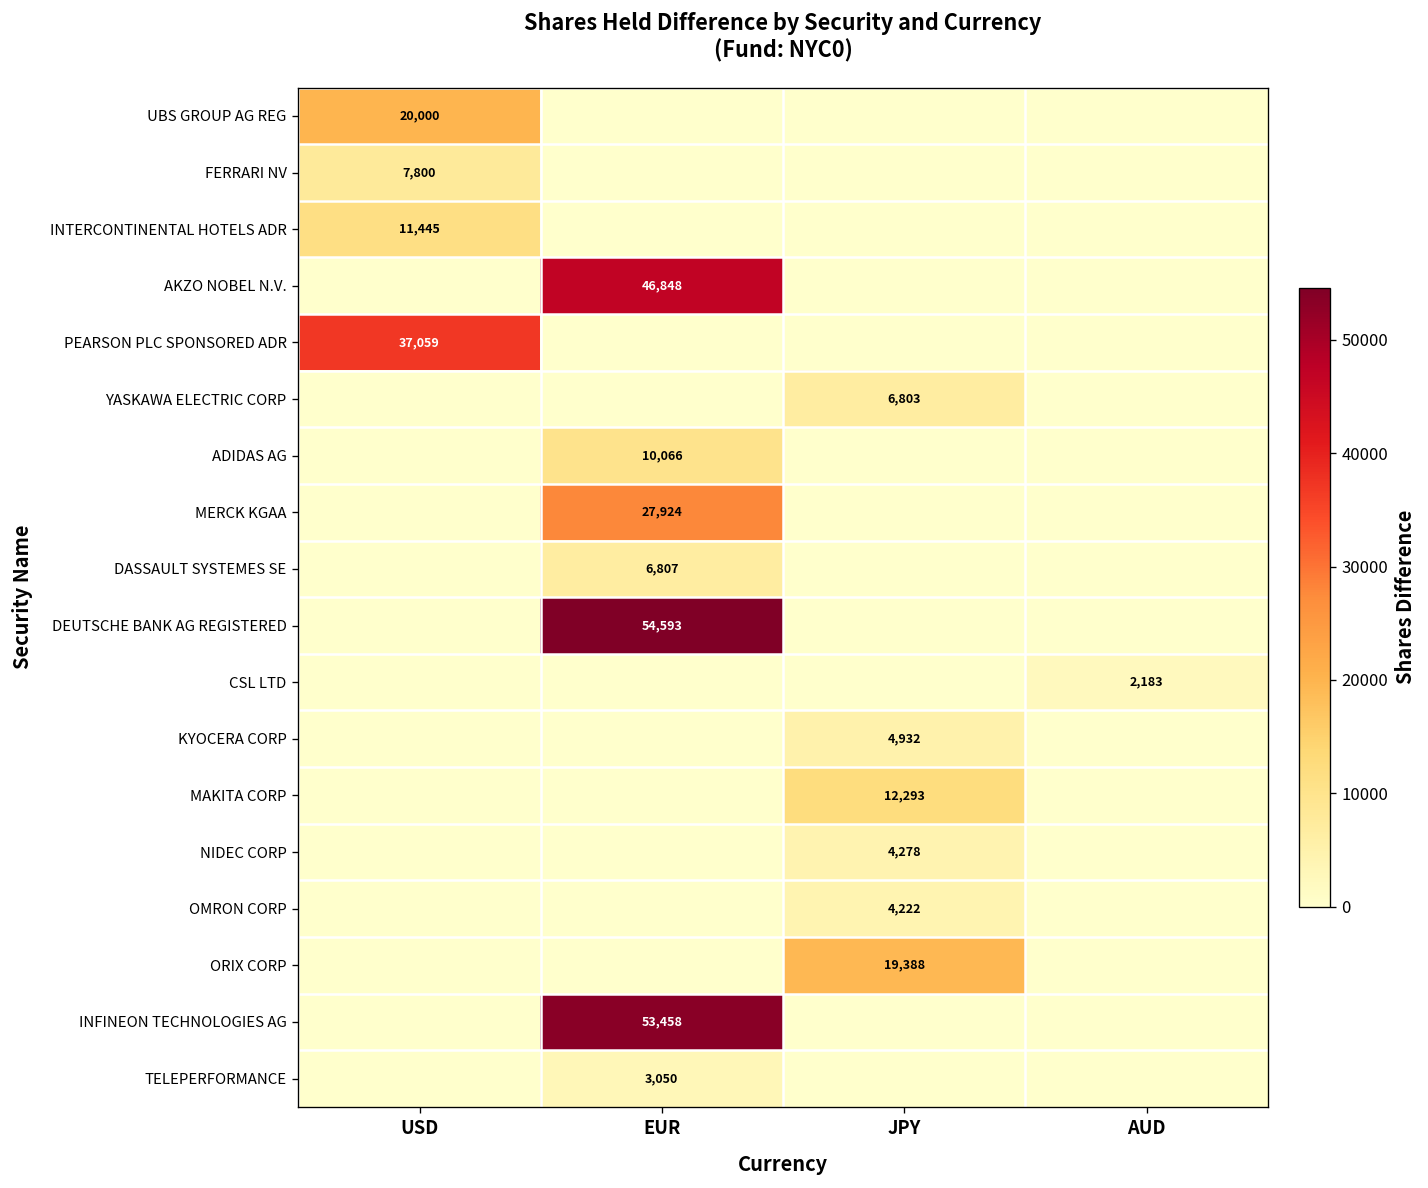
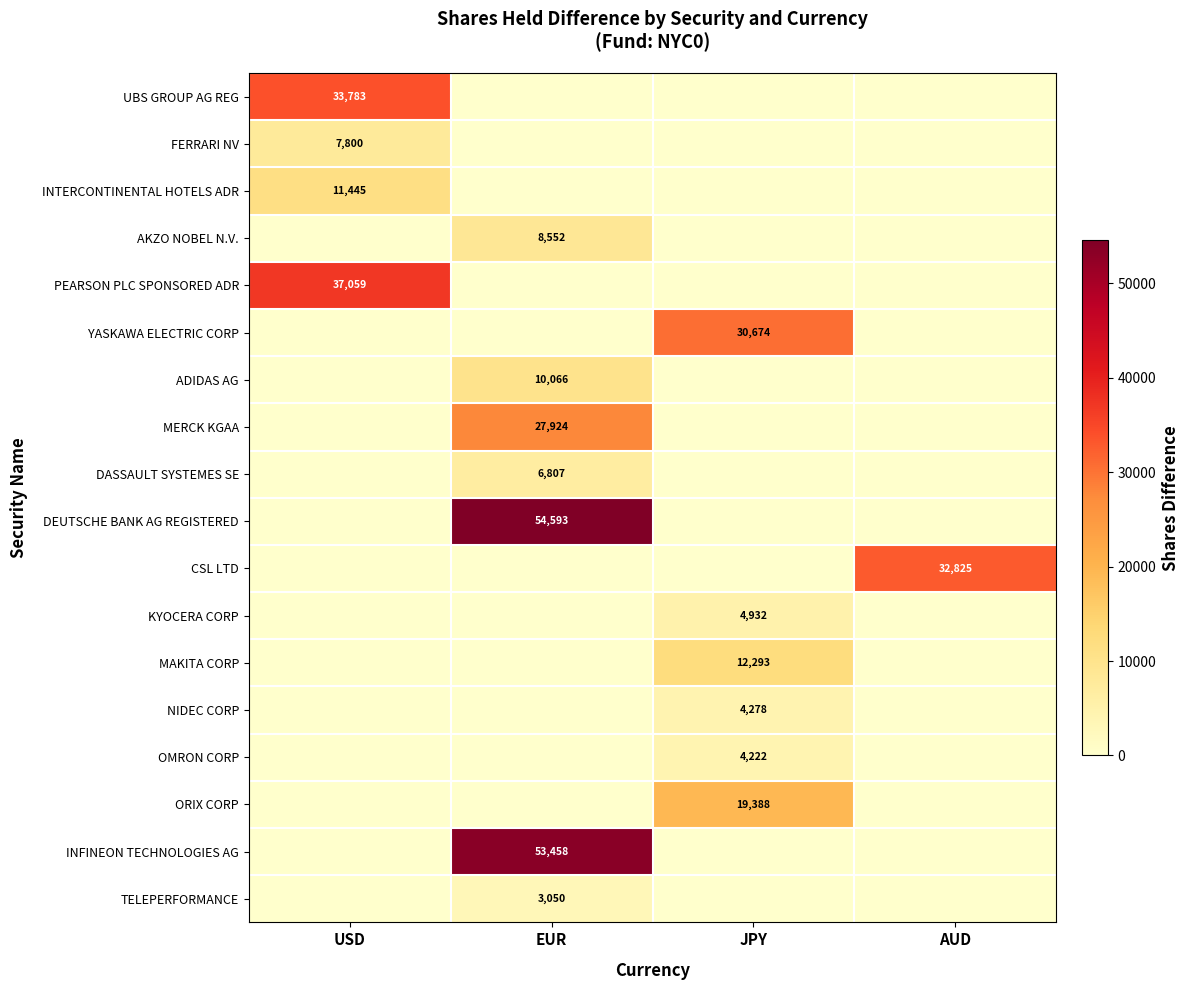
  {
    "UBS GROUP AG REG": {
-     "USD": "20,000"
+     "USD": "33,783"
    },
    "FERRARI NV": {
      "USD": "7,800"
    },
    "INTERCONTINENTAL HOTELS ADR": {
      "USD": "11,445"
    },
    "AKZO NOBEL N.V.": {
-     "EUR": "46,848"
+     "EUR": "8,552"
    },
    "PEARSON PLC SPONSORED ADR": {
      "USD": "37,059"
    },
    "YASKAWA ELECTRIC CORP": {
-     "JPY": "6,803"
+     "JPY": "30,674"
    },
    "ADIDAS AG": {
      "EUR": "10,066"
    },
    "MERCK KGAA": {
      "EUR": "27,924"
    },
    "DASSAULT SYSTEMES SE": {
      "EUR": "6,807"
    },
    "DEUTSCHE BANK AG REGISTERED": {
      "EUR": "54,593"
    },
    "CSL LTD": {
-     "AUD": "2,183"
+     "AUD": "32,825"
    },
    "KYOCERA CORP": {
      "JPY": "4,932"
    },
    "MAKITA CORP": {
      "JPY": "12,293"
    },
    "NIDEC CORP": {
      "JPY": "4,278"
    },
    "OMRON CORP": {
      "JPY": "4,222"
    },
    "ORIX CORP": {
      "JPY": "19,388"
    },
    "INFINEON TECHNOLOGIES AG": {
      "EUR": "53,458"
    },
    "TELEPERFORMANCE": {
      "EUR": "3,050"
    }
  }
